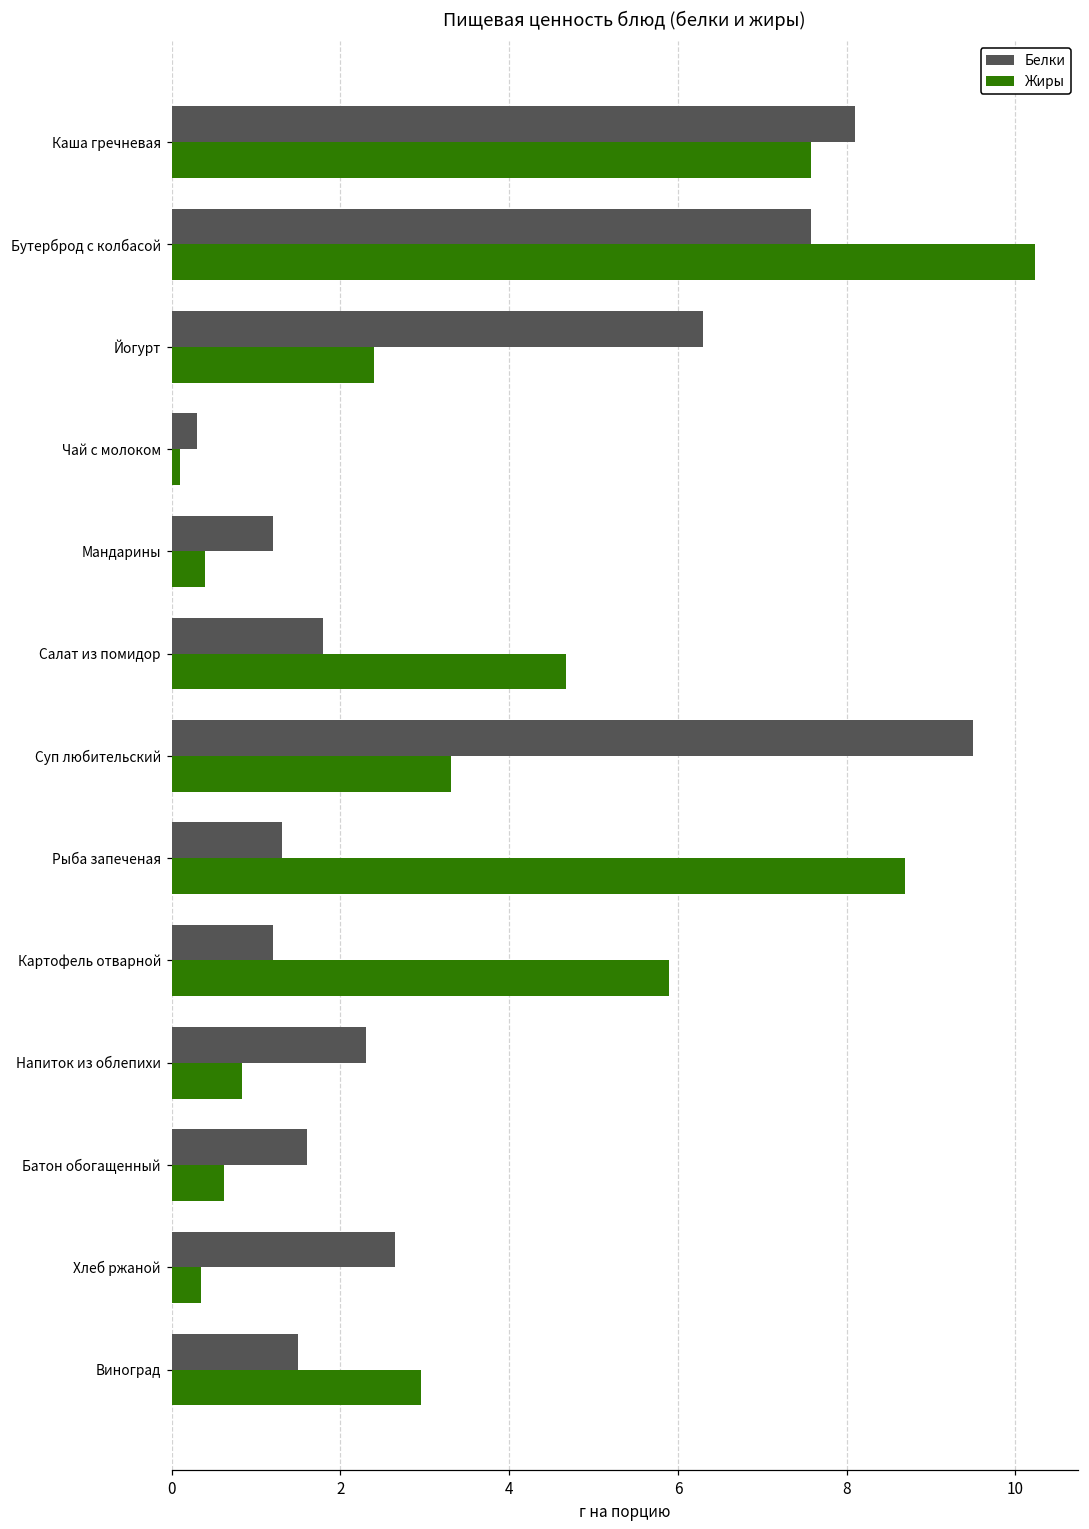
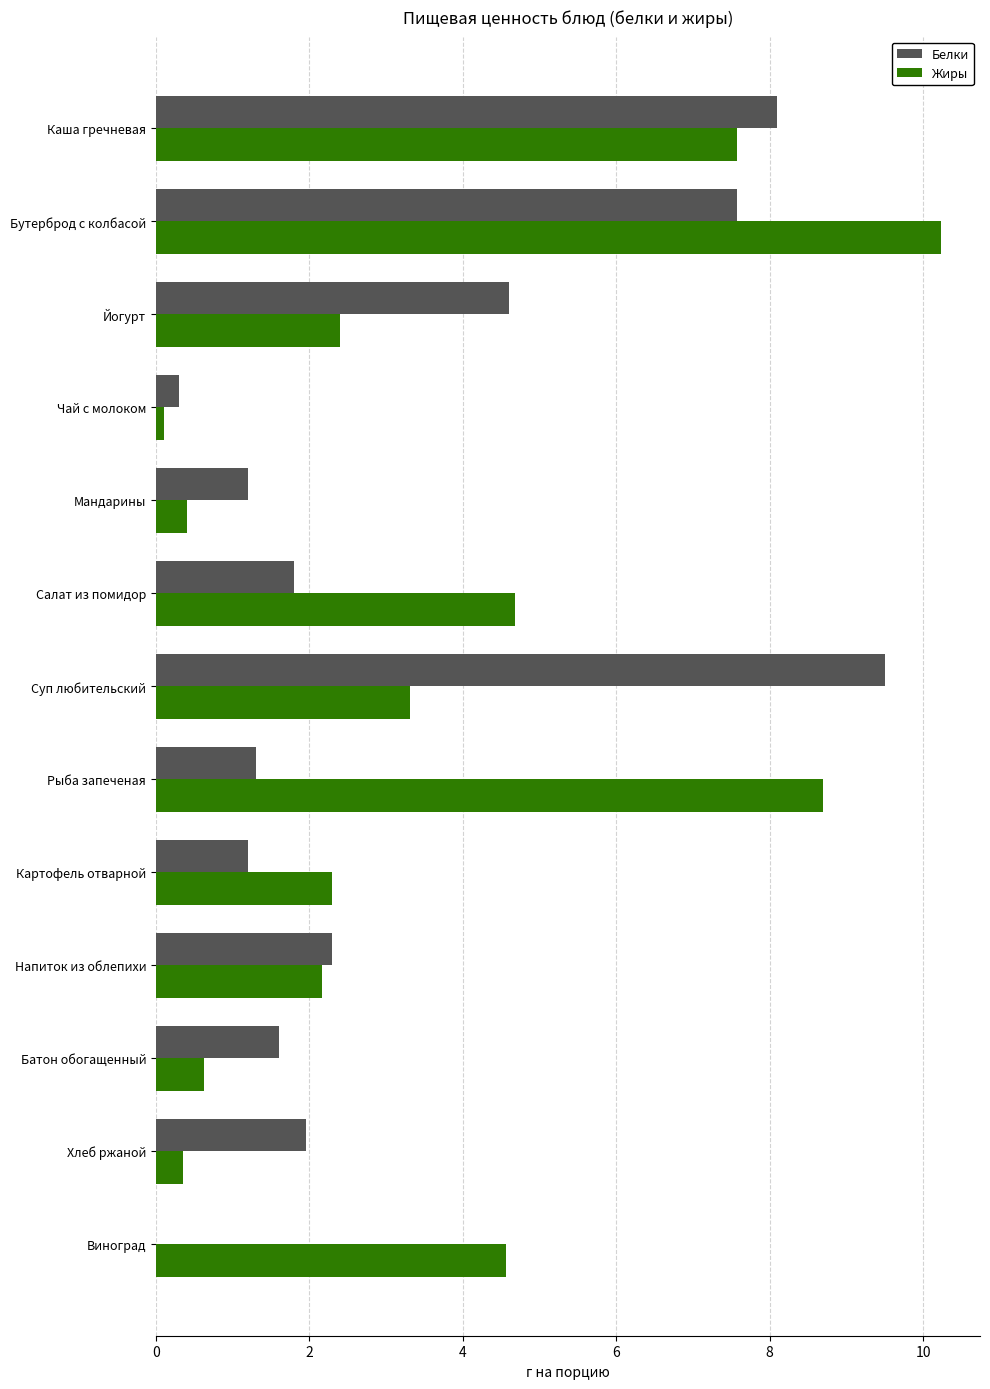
  {
    "Белки": {
      "Каша гречневая": 8.1,
      "Бутерброд с колбасой": 7.6,
-     "Йогурт": 6.3,
+     "Йогурт": 4.6,
      "Чай с молоком": 0.3,
      "Мандарины": 1.2,
      "Салат из помидор": 1.8,
      "Суп любительский": 9.5,
      "Рыба запеченая": 1.3,
      "Картофель отварной": 1.2,
      "Напиток из облепихи": 2.3,
      "Батон обогащенный": 1.6,
-     "Хлеб ржаной": 2.7,
-     "Виноград": 1.5
+     "Хлеб ржаной": 2.0,
+     "Виноград": 0.0
    },
    "Жиры": {
      "Каша гречневая": 7.6,
      "Бутерброд с колбасой": 10.2,
      "Йогурт": 2.4,
      "Чай с молоком": 0.1,
      "Мандарины": 0.4,
      "Салат из помидор": 4.7,
      "Суп любительский": 3.3,
      "Рыба запеченая": 8.7,
-     "Картофель отварной": 5.9,
-     "Напиток из облепихи": 0.8,
+     "Картофель отварной": 2.3,
+     "Напиток из облепихи": 2.2,
      "Батон обогащенный": 0.6,
      "Хлеб ржаной": 0.4,
-     "Виноград": 3.0
+     "Виноград": 4.6
    }
  }
